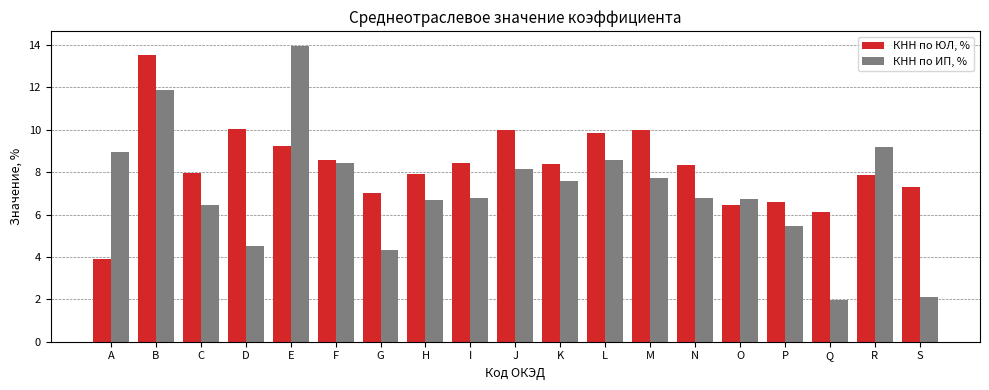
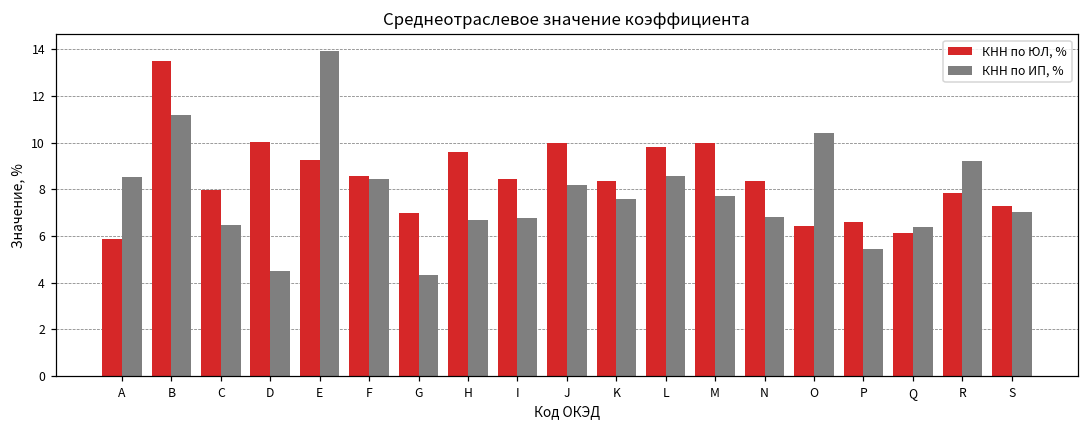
  {
    "КНН по ЮЛ, %": {
-     "A": 3.9,
+     "A": 5.9,
      "B": 13.5,
      "C": 8.0,
      "D": 10.0,
      "E": 9.2,
      "F": 8.6,
      "G": 7.0,
-     "H": 7.9,
+     "H": 9.6,
      "I": 8.4,
      "J": 10.0,
      "K": 8.4,
      "L": 9.8,
      "M": 10.0,
      "N": 8.3,
      "O": 6.4,
      "P": 6.6,
      "Q": 6.1,
      "R": 7.9,
      "S": 7.3
    },
    "КНН по ИП, %": {
-     "A": 8.9,
-     "B": 11.9,
+     "A": 8.5,
+     "B": 11.2,
      "C": 6.5,
      "D": 4.5,
      "E": 13.9,
      "F": 8.4,
      "G": 4.3,
      "H": 6.7,
      "I": 6.8,
      "J": 8.2,
      "K": 7.6,
      "L": 8.6,
      "M": 7.7,
      "N": 6.8,
-     "O": 6.7,
+     "O": 10.4,
      "P": 5.4,
-     "Q": 2.0,
+     "Q": 6.4,
      "R": 9.2,
-     "S": 2.1
+     "S": 7.0
    }
  }
